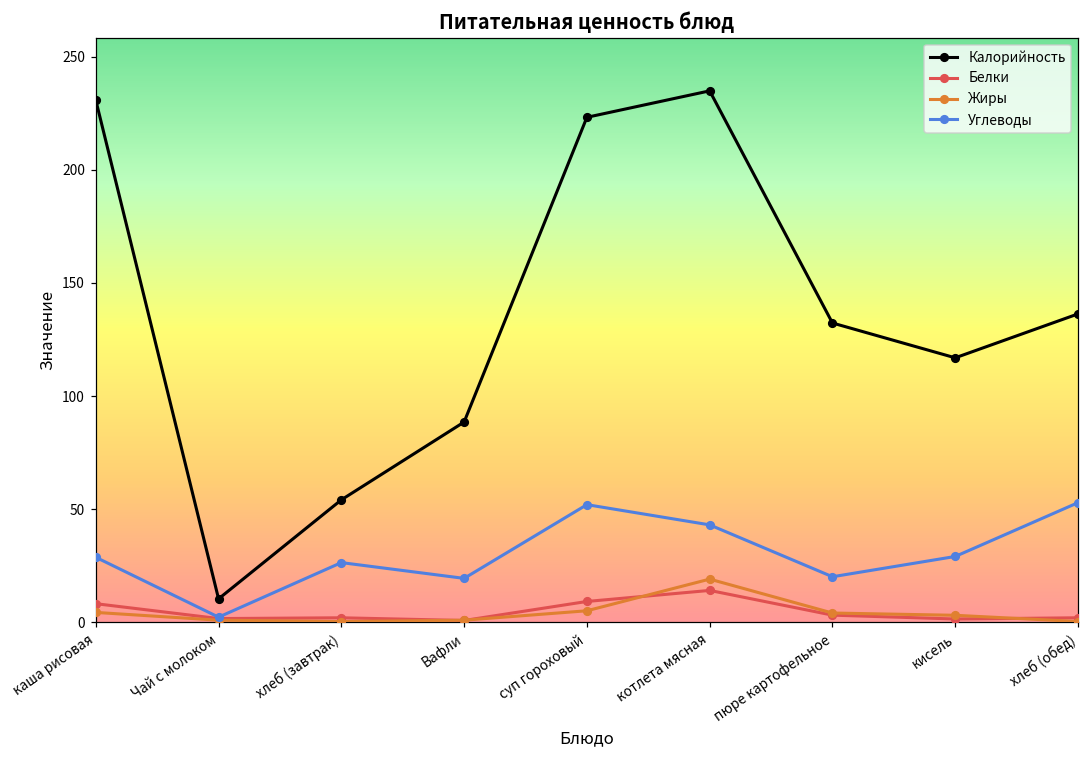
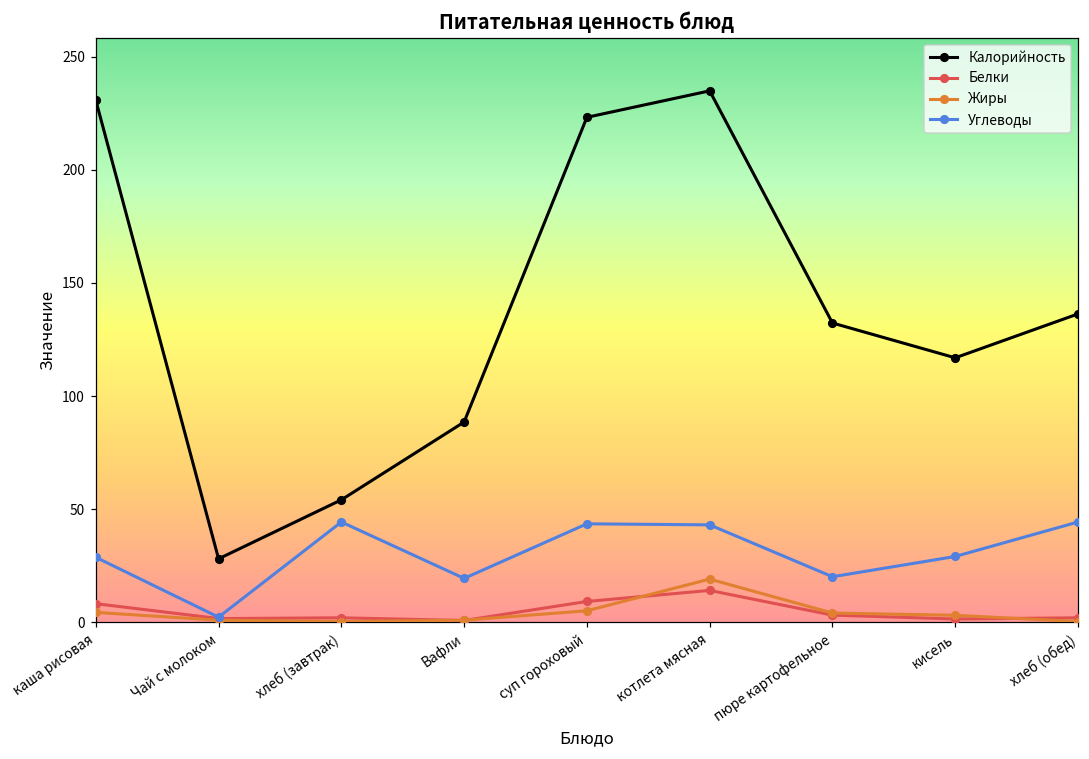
  {
    "Калорийность": {
      "каша рисовая": 231,
-     "Чай с молоком": 10,
+     "Чай с молоком": 28,
      "хлеб (завтрак)": 54,
      "Вафли": 89,
      "суп гороховый": 223,
      "котлета мясная": 235,
      "пюре картофельное": 132,
      "кисель": 117,
      "хлеб (обед)": 136
    },
    "Углеводы": {
      "каша рисовая": 29,
-     "хлеб (завтрак)": 26,
+     "хлеб (завтрак)": 44,
      "Вафли": 19,
-     "суп гороховый": 52,
+     "суп гороховый": 43,
      "котлета мясная": 43,
      "пюре картофельное": 20,
      "кисель": 29,
-     "хлеб (обед)": 53
+     "хлеб (обед)": 44
    }
  }
